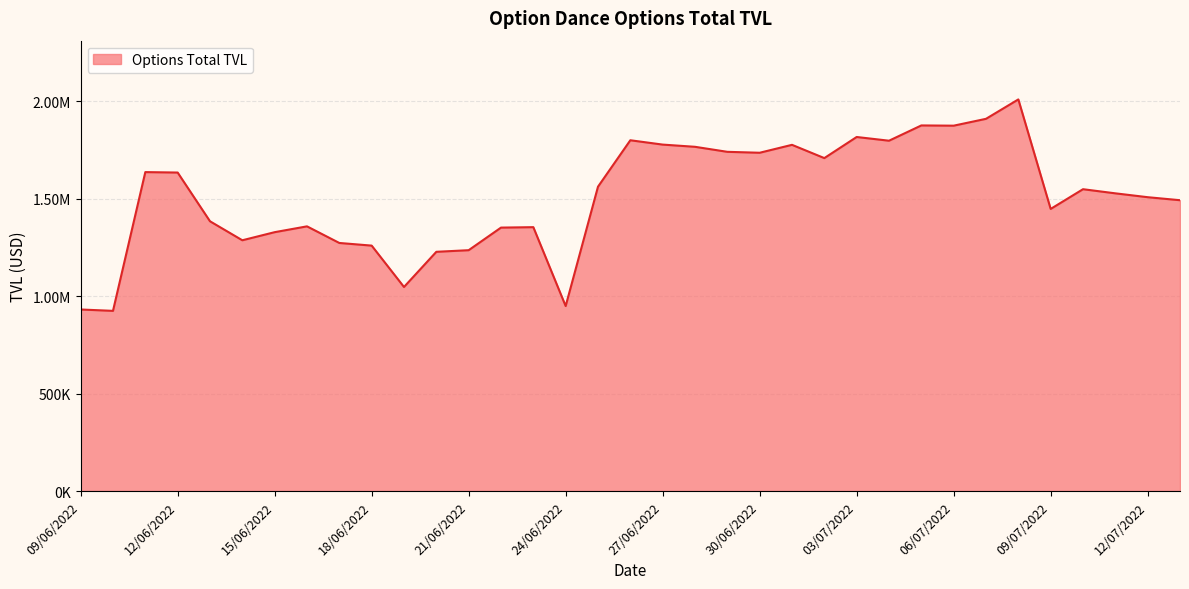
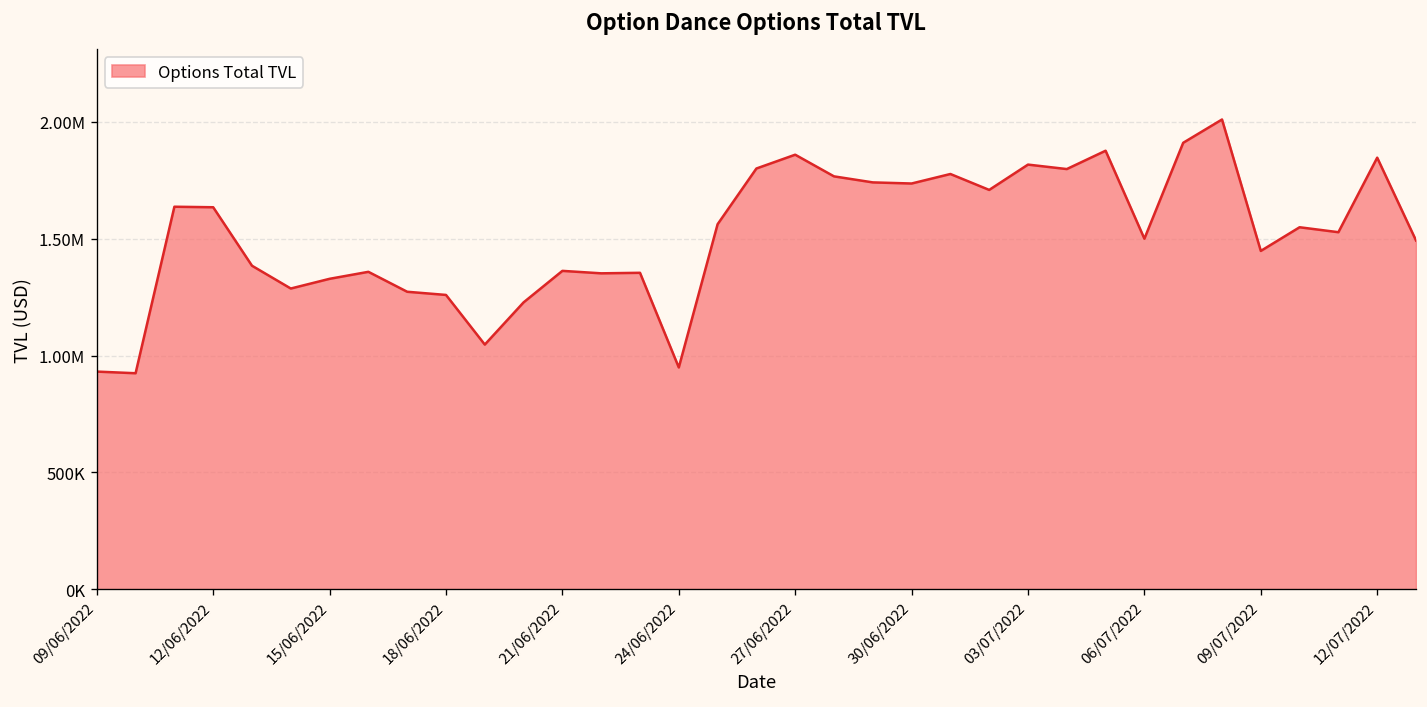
  {
    "09/06/2022": 930000,
    "12/06/2022": 1630000,
    "15/06/2022": 1330000,
    "18/06/2022": 1260000,
-   "21/06/2022": 1240000,
+   "21/06/2022": 1360000,
    "24/06/2022": 950000,
-   "27/06/2022": 1780000,
+   "27/06/2022": 1860000,
    "30/06/2022": 1740000,
    "03/07/2022": 1820000,
-   "06/07/2022": 1870000,
+   "06/07/2022": 1500000,
    "09/07/2022": 1450000,
-   "12/07/2022": 1510000
+   "12/07/2022": 1850000
  }
